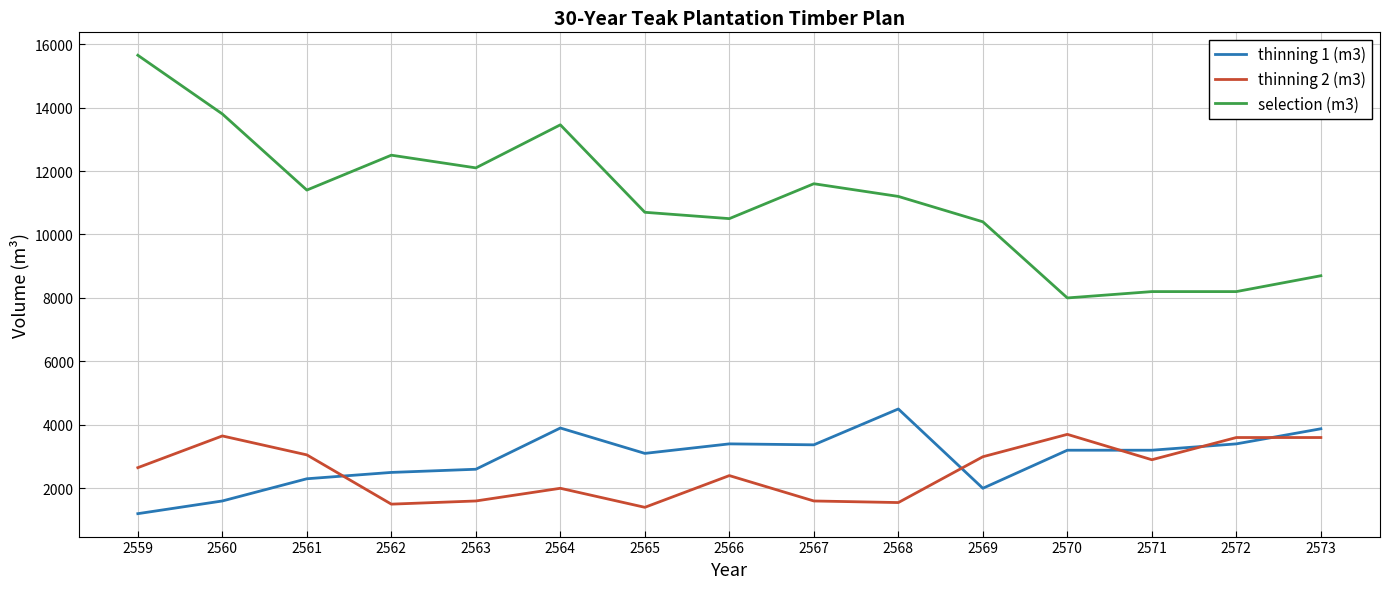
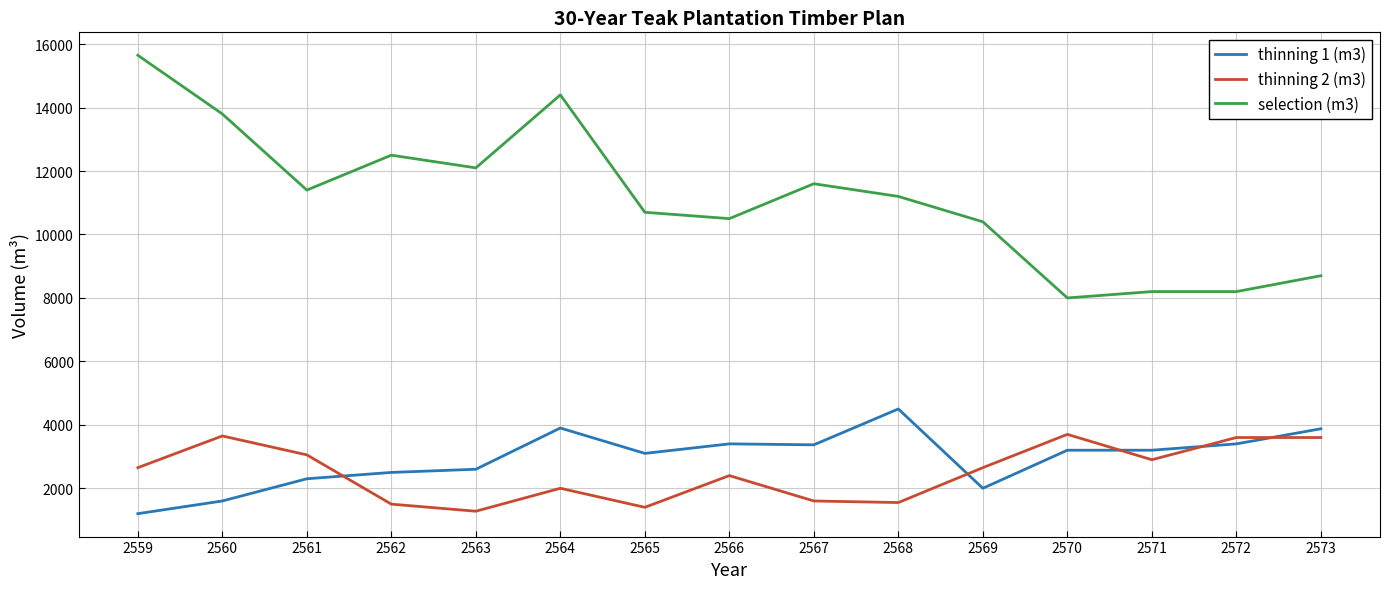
  {
    "thinning 1 (m3)": {
      "2559": 1200,
      "2560": 1600,
      "2561": 2300,
      "2562": 2500,
      "2563": 2600,
      "2564": 3900,
      "2565": 3100,
      "2566": 3400,
      "2567": 3400,
      "2568": 4500,
      "2569": 2000,
      "2570": 3200,
      "2571": 3200,
      "2572": 3400,
      "2573": 3900
    },
    "thinning 2 (m3)": {
      "2559": 2700,
      "2560": 3700,
      "2561": 3100,
      "2562": 1500,
-     "2563": 1600,
+     "2563": 1300,
      "2564": 2000,
      "2565": 1400,
      "2566": 2400,
      "2567": 1600,
      "2568": 1600,
-     "2569": 3000,
+     "2569": 2700,
      "2570": 3700,
      "2571": 2900,
      "2572": 3600,
      "2573": 3600
    },
    "selection (m3)": {
      "2559": 15700,
      "2560": 13800,
      "2561": 11400,
      "2562": 12500,
      "2563": 12100,
-     "2564": 13500,
+     "2564": 14400,
      "2565": 10700,
      "2566": 10500,
      "2567": 11600,
      "2568": 11200,
      "2569": 10400,
      "2570": 8000,
      "2571": 8200,
      "2572": 8200,
      "2573": 8700
    }
  }
